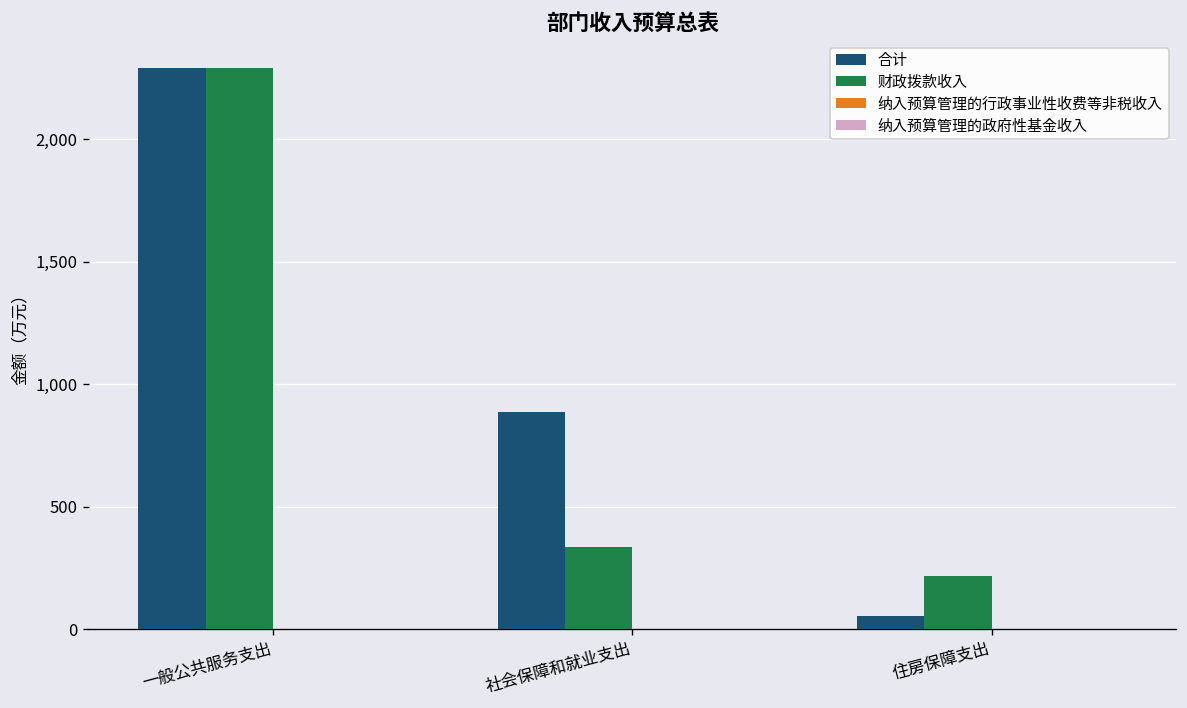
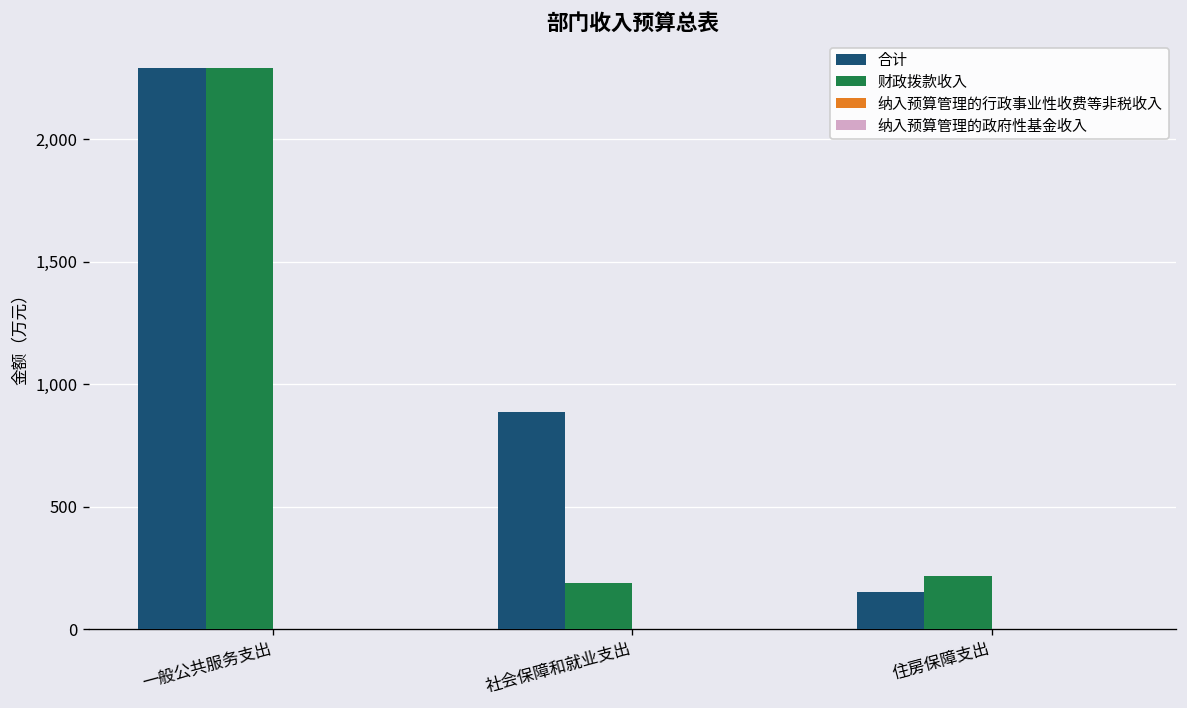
  {
    "合计": {
      "一般公共服务支出": "2,290",
      "社会保障和就业支出": "890",
-     "住房保障支出": "50"
+     "住房保障支出": "150"
    },
    "财政拨款收入": {
      "一般公共服务支出": "2,290",
-     "社会保障和就业支出": "330",
+     "社会保障和就业支出": "190",
      "住房保障支出": "220"
    },
    "纳入预算管理的行政事业性收费等非税收入": {
      "一般公共服务支出": "0",
      "社会保障和就业支出": "0",
      "住房保障支出": "0"
    },
    "纳入预算管理的政府性基金收入": {
      "一般公共服务支出": "0",
      "社会保障和就业支出": "0",
      "住房保障支出": "0"
    }
  }
